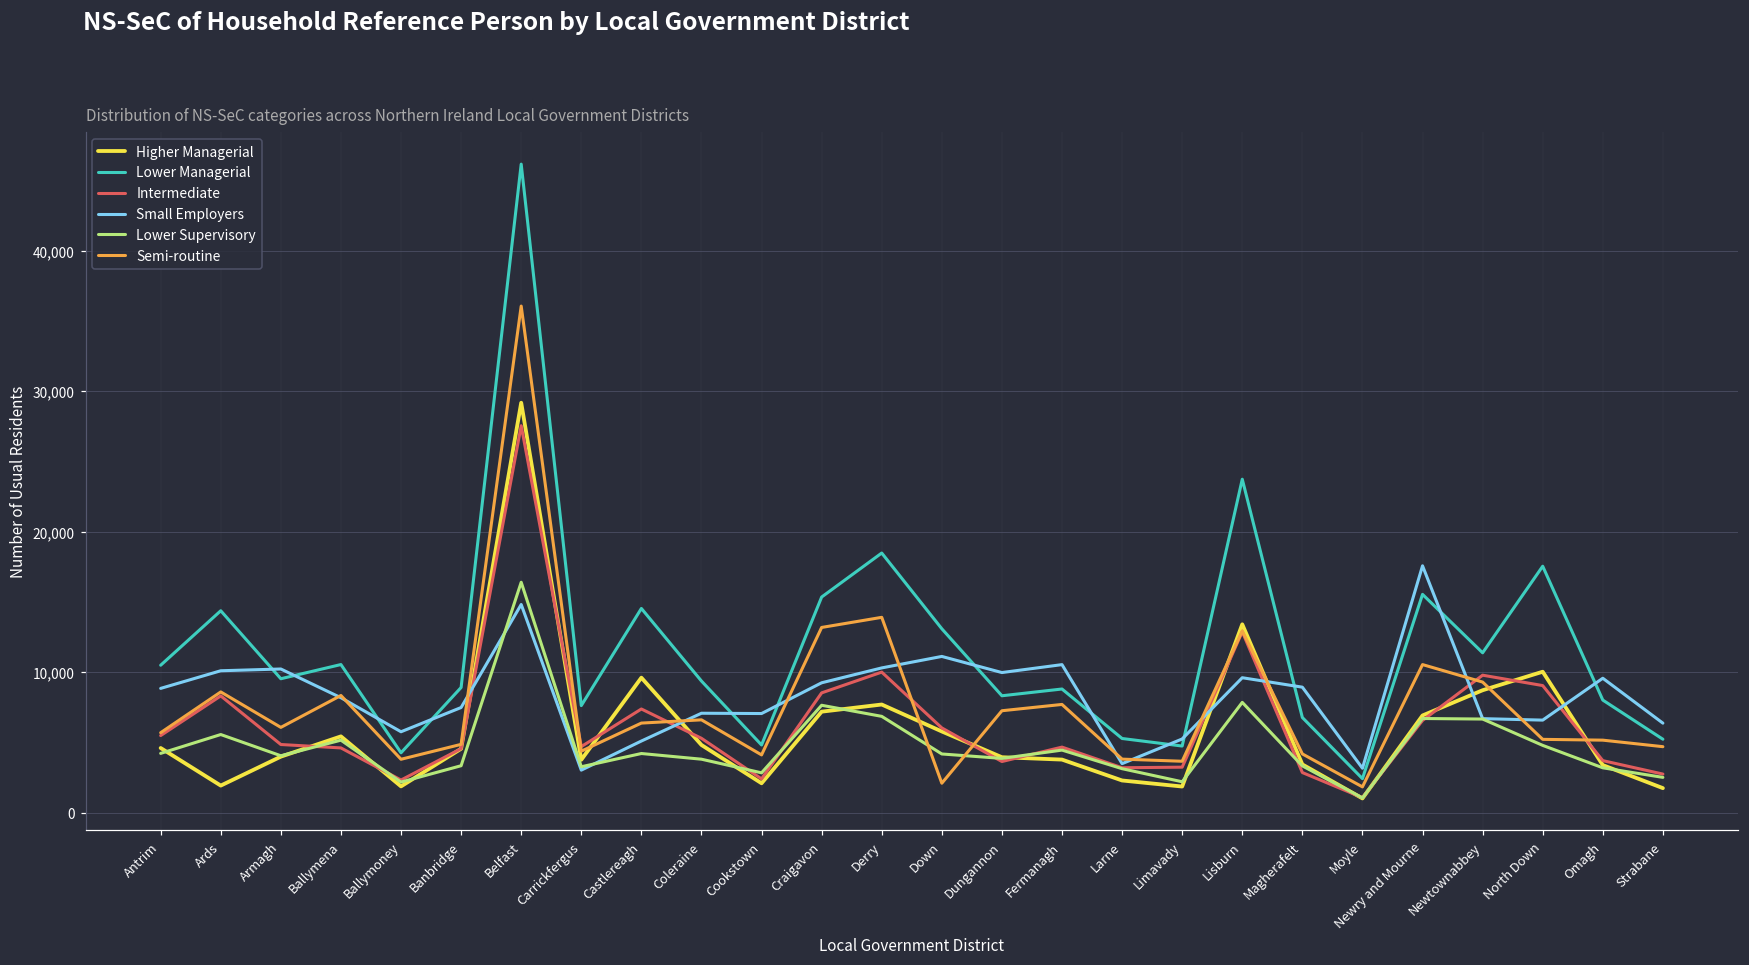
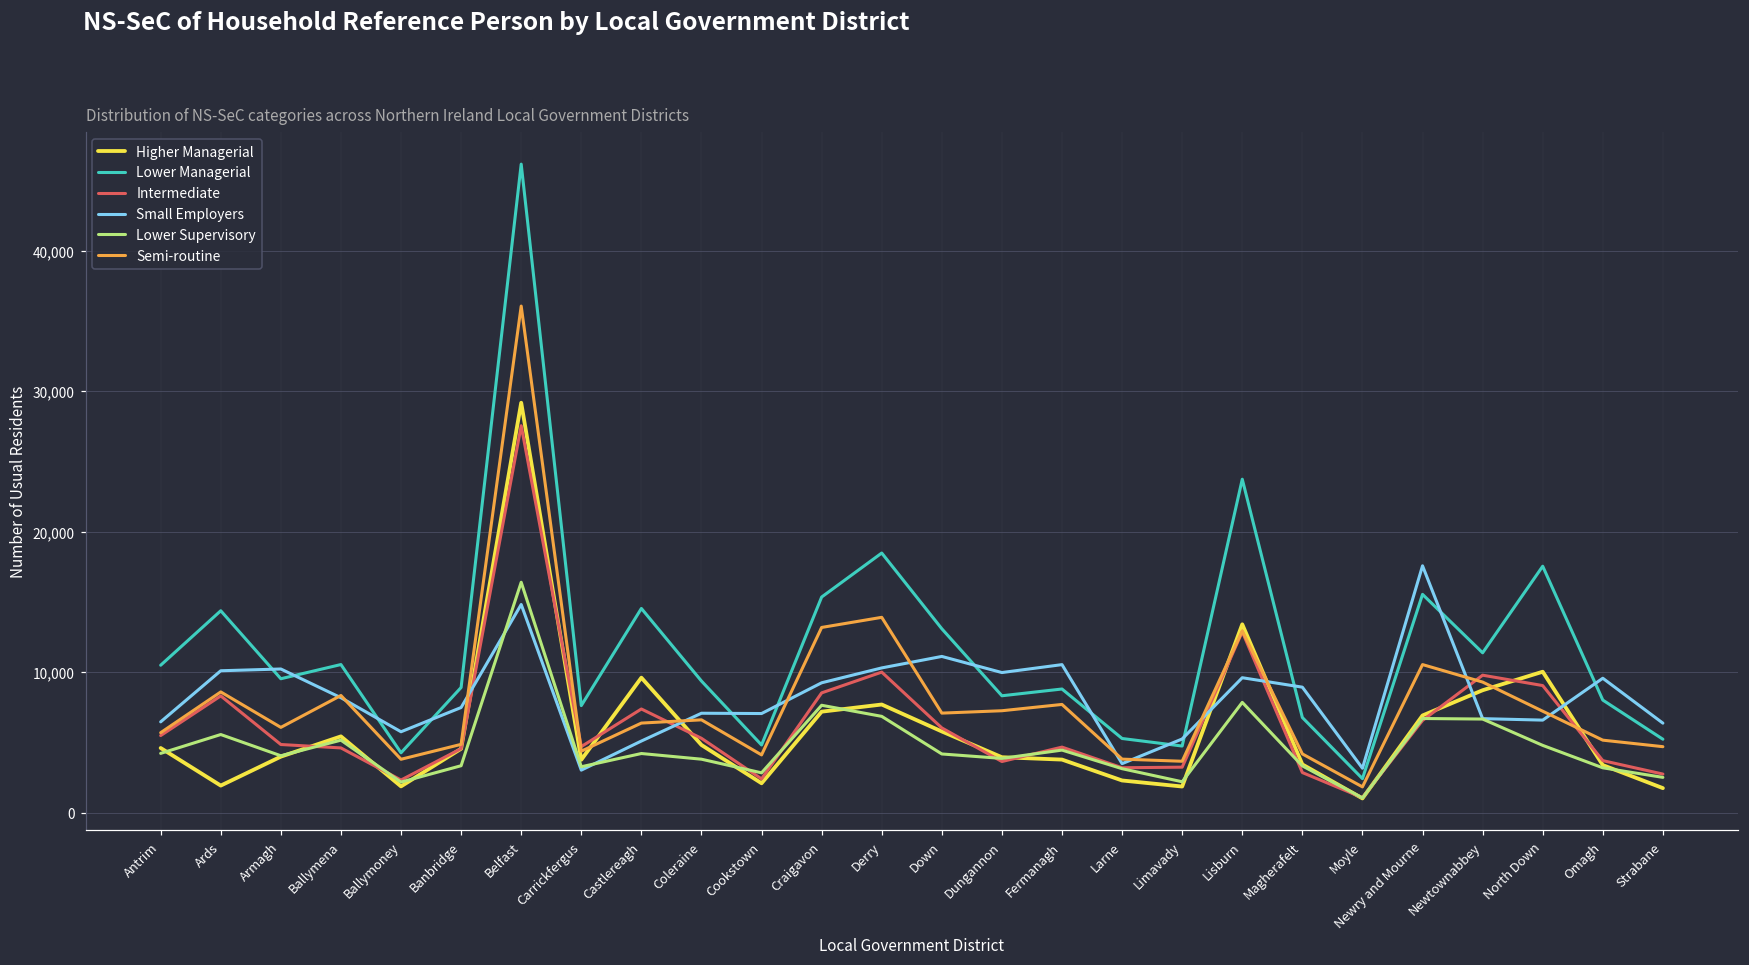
  {
    "Higher Managerial": {
      "Antrim": "4,600",
      "Ards": "1,900",
      "Ballymena": "5,400",
      "Ballymoney": "1,900",
      "Belfast": "29,200",
      "Carrickfergus": "3,800",
      "Castlereagh": "9,600",
      "Coleraine": "4,800",
      "Cookstown": "2,100",
      "Craigavon": "7,200",
      "Derry": "7,700",
      "Down": "5,800",
      "Fermanagh": "3,800",
      "Larne": "2,300",
      "Limavady": "1,900",
      "Lisburn": "13,400",
      "Newry and Mourne": "6,900",
      "Newtownabbey": "8,700",
      "North Down": "10,000",
      "Strabane": "1,800"
    },
    "Lower Managerial": {
      "Antrim": "10,500",
      "Ards": "14,400",
      "Armagh": "9,500",
      "Ballymena": "10,500",
      "Ballymoney": "4,300",
      "Banbridge": "8,900",
      "Belfast": "46,200",
      "Carrickfergus": "7,600",
      "Castlereagh": "14,500",
      "Coleraine": "9,400",
      "Cookstown": "4,800",
      "Craigavon": "15,400",
      "Derry": "18,500",
      "Down": "13,100",
      "Dungannon": "8,300",
      "Fermanagh": "8,800",
      "Larne": "5,300",
      "Limavady": "4,800",
      "Lisburn": "23,700",
      "Magherafelt": "6,800",
      "Moyle": "2,400",
      "Newry and Mourne": "15,500",
      "Newtownabbey": "11,400",
      "North Down": "17,500",
      "Omagh": "8,000",
      "Strabane": "5,200"
    },
    "Intermediate": {
      "Antrim": "5,500",
      "Ards": "8,300",
      "Armagh": "4,900",
      "Ballymena": "4,600",
      "Belfast": "27,500",
      "Carrickfergus": "4,700",
      "Castlereagh": "7,400",
      "Coleraine": "5,300",
      "Cookstown": "2,400",
      "Craigavon": "8,500",
      "Derry": "10,000",
      "Down": "6,000",
      "Dungannon": "3,600",
      "Fermanagh": "4,700",
      "Limavady": "3,200",
      "Magherafelt": "2,900",
      "Newtownabbey": "9,800",
      "North Down": "9,100",
      "Omagh": "3,700",
      "Strabane": "2,800"
    },
    "Small Employers": {
-     "Antrim": "8,900",
+     "Antrim": "6,500",
      "Ards": "10,100",
      "Armagh": "10,200",
      "Ballymoney": "5,800",
      "Banbridge": "7,500",
      "Belfast": "14,800",
      "Carrickfergus": "3,000",
      "Castlereagh": "5,100",
      "Coleraine": "7,100",
      "Cookstown": "7,100",
      "Craigavon": "9,300",
      "Derry": "10,300",
      "Down": "11,100",
      "Dungannon": "10,000",
      "Fermanagh": "10,500",
      "Larne": "3,500",
      "Limavady": "5,300",
      "Lisburn": "9,600",
      "Magherafelt": "8,900",
      "Moyle": "3,200",
      "Newry and Mourne": "17,600",
      "North Down": "6,600",
      "Omagh": "9,600",
      "Strabane": "6,400"
    },
    "Lower Supervisory": {
      "Antrim": "4,200",
      "Ards": "5,600",
      "Ballymena": "5,200",
      "Banbridge": "3,400",
      "Belfast": "16,400",
      "Carrickfergus": "3,300",
      "Castlereagh": "4,200",
      "Coleraine": "3,800",
      "Cookstown": "2,800",
      "Craigavon": "7,700",
      "Derry": "6,900",
      "Down": "4,200",
      "Fermanagh": "4,500",
      "Limavady": "2,200",
      "Lisburn": "7,900",
      "North Down": "4,800",
      "Strabane": "2,500"
    },
    "Semi-routine": {
      "Antrim": "5,700",
      "Ards": "8,600",
      "Armagh": "6,100",
      "Ballymoney": "3,800",
      "Banbridge": "4,900",
      "Belfast": "36,100",
      "Carrickfergus": "4,400",
      "Castlereagh": "6,400",
      "Coleraine": "6,600",
      "Cookstown": "4,100",
      "Craigavon": "13,200",
      "Derry": "13,900",
-     "Down": "2,100",
+     "Down": "7,100",
      "Dungannon": "7,300",
      "Fermanagh": "7,700",
      "Larne": "3,800",
      "Limavady": "3,700",
      "Magherafelt": "4,200",
      "Moyle": "1,800",
      "Newry and Mourne": "10,500",
      "Newtownabbey": "9,300",
-     "North Down": "5,200",
+     "North Down": "7,200",
      "Omagh": "5,200",
      "Strabane": "4,700"
    }
  }
